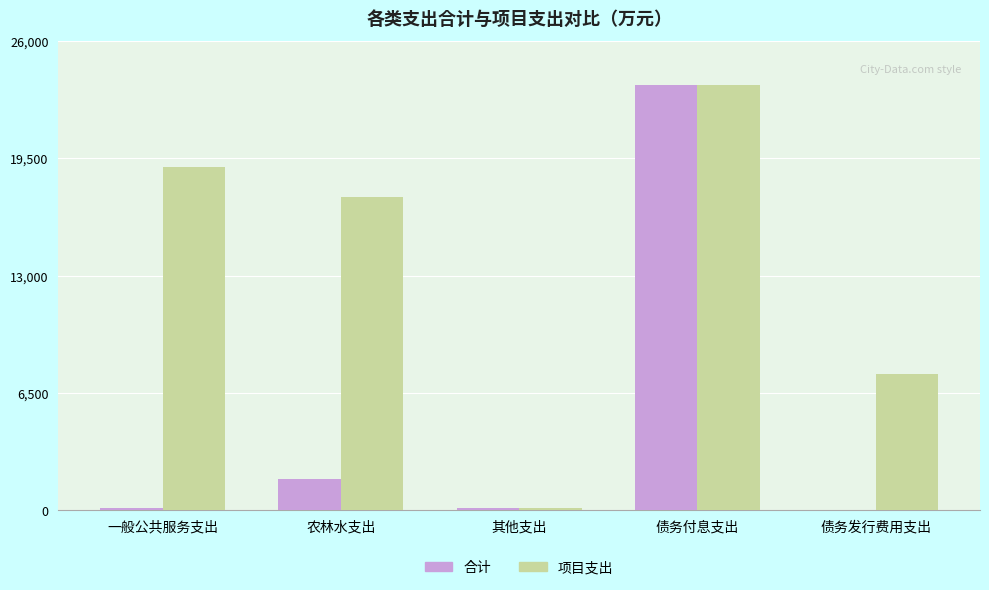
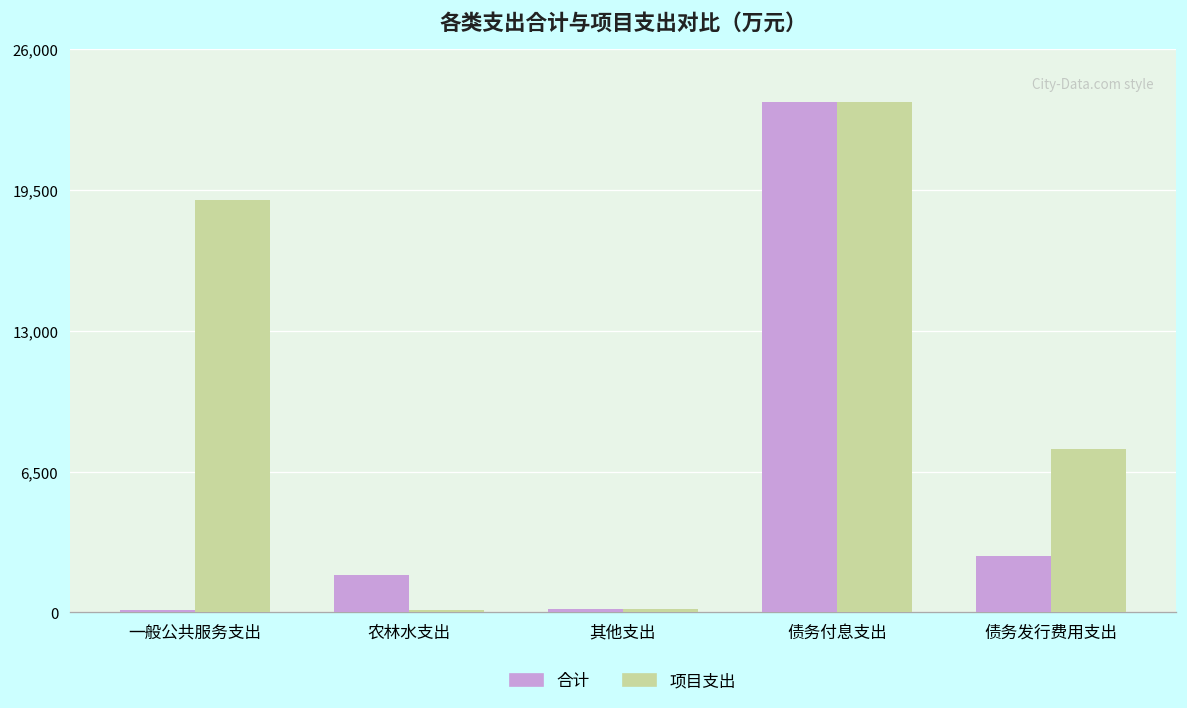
  {
    "合计": {
      "农林水支出": "1,700",
      "其他支出": "200",
      "债务付息支出": "23,500",
-     "债务发行费用支出": "0"
+     "债务发行费用支出": "2,600"
    },
    "项目支出": {
      "一般公共服务支出": "19,000",
-     "农林水支出": "17,300",
+     "农林水支出": "100",
      "其他支出": "200",
      "债务付息支出": "23,500",
      "债务发行费用支出": "7,500"
    }
  }
